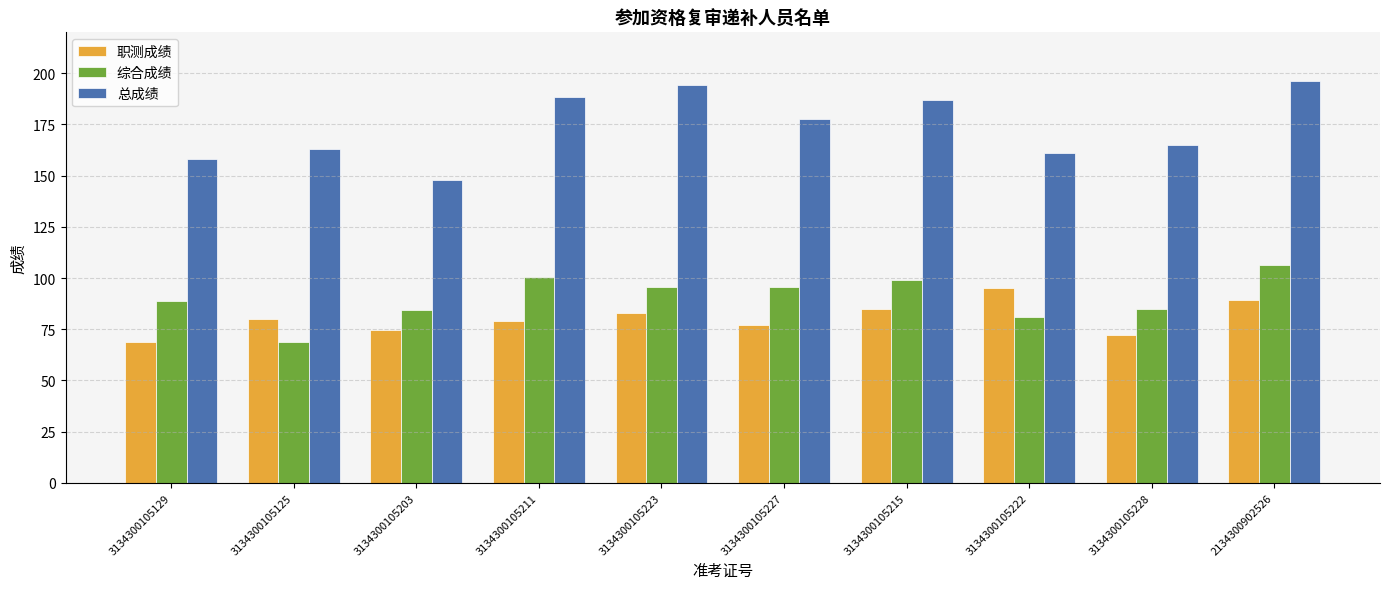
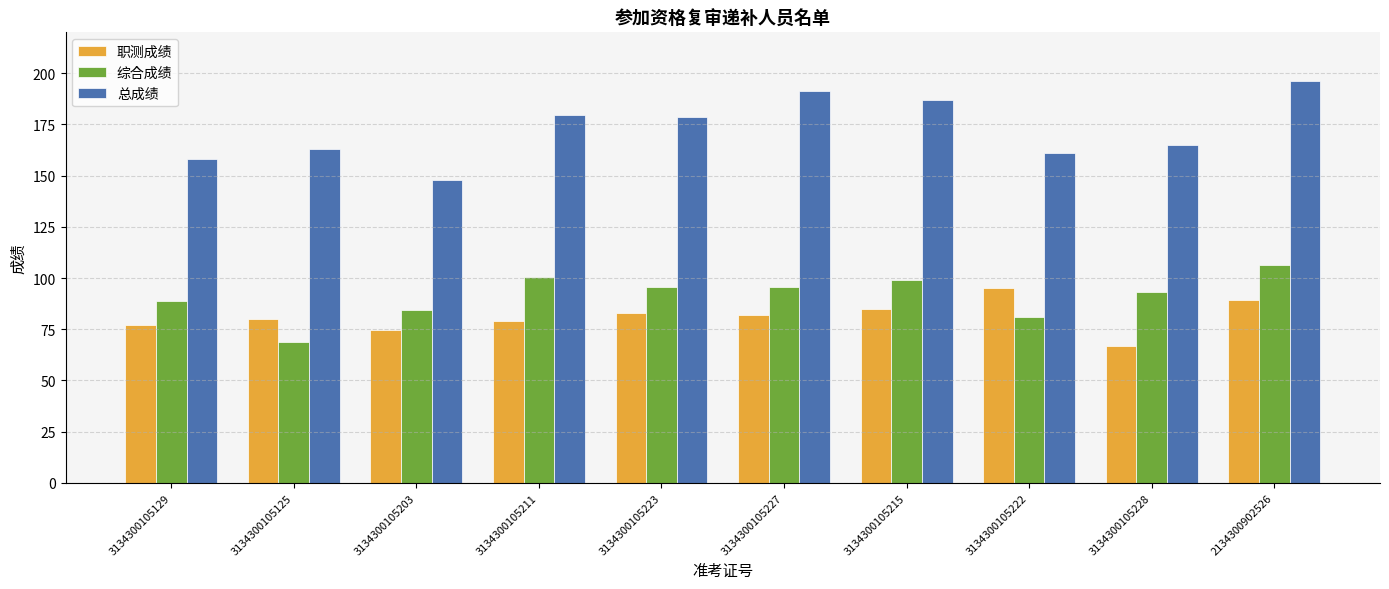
  {
    "职测成绩": {
-     "3134300105129": 69,
+     "3134300105129": 77,
      "3134300105125": 80,
      "3134300105203": 75,
      "3134300105211": 79,
      "3134300105223": 83,
-     "3134300105227": 77,
+     "3134300105227": 82,
      "3134300105215": 85,
      "3134300105222": 95,
-     "3134300105228": 72,
+     "3134300105228": 67,
      "2134300902526": 90
    },
    "综合成绩": {
      "3134300105129": 89,
      "3134300105125": 69,
      "3134300105203": 85,
      "3134300105211": 101,
      "3134300105223": 96,
      "3134300105227": 96,
      "3134300105215": 99,
      "3134300105222": 81,
-     "3134300105228": 85,
+     "3134300105228": 93,
      "2134300902526": 107
    },
    "总成绩": {
      "3134300105129": 158,
      "3134300105125": 163,
      "3134300105203": 148,
-     "3134300105211": 189,
-     "3134300105223": 194,
-     "3134300105227": 178,
+     "3134300105211": 180,
+     "3134300105223": 179,
+     "3134300105227": 191,
      "3134300105215": 187,
      "3134300105222": 161,
      "3134300105228": 165,
      "2134300902526": 196
    }
  }
